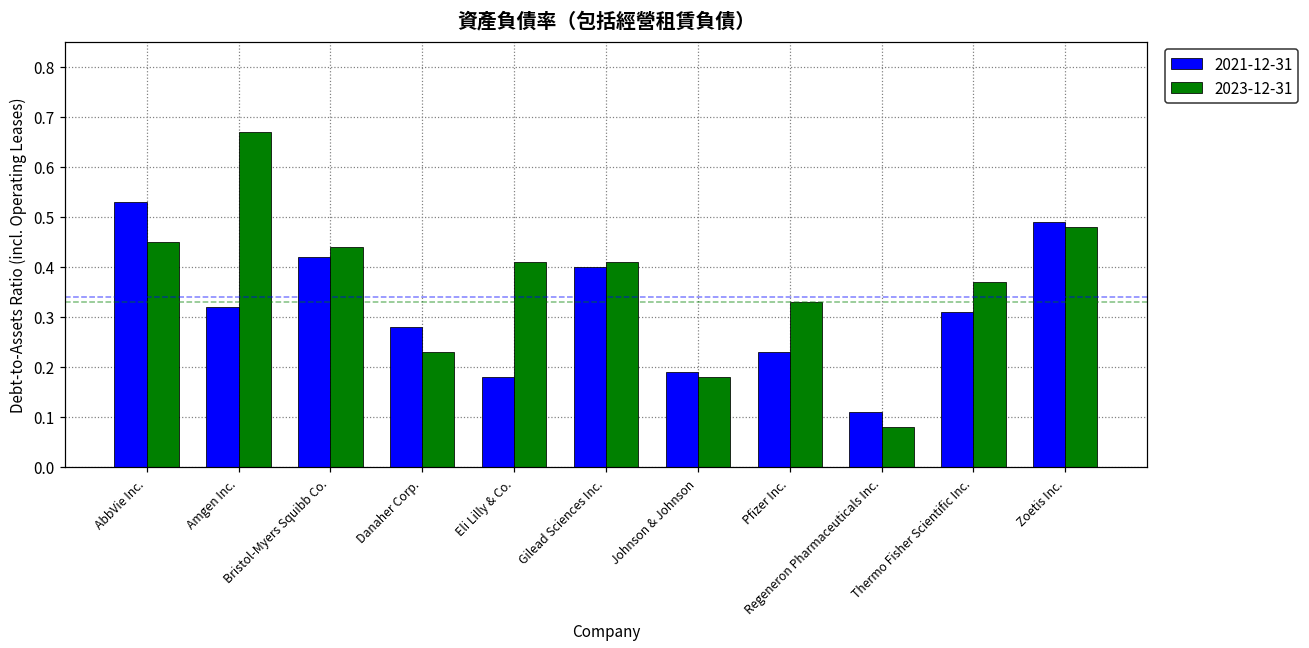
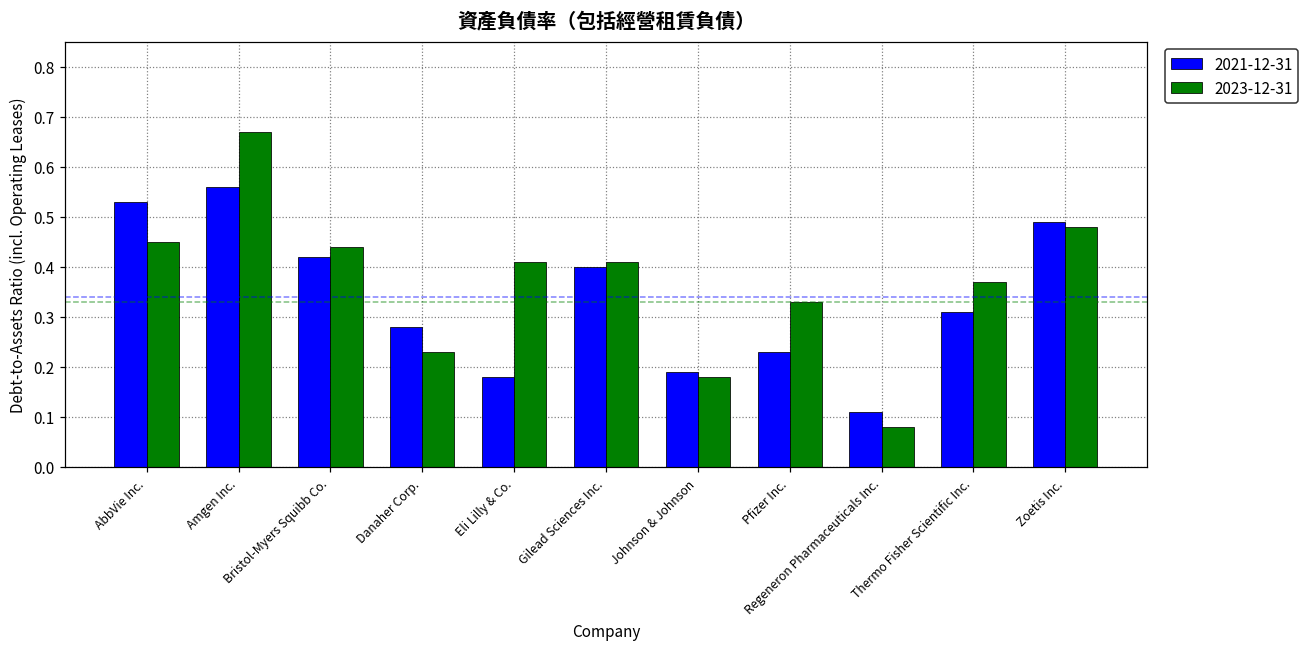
  {
    "2021-12-31": {
      "AbbVie Inc.": 0.53,
-     "Amgen Inc.": 0.32,
+     "Amgen Inc.": 0.56,
      "Bristol-Myers Squibb Co.": 0.42,
      "Danaher Corp.": 0.28,
      "Eli Lilly & Co.": 0.18,
      "Gilead Sciences Inc.": 0.40,
      "Johnson & Johnson": 0.19,
      "Pfizer Inc.": 0.23,
      "Regeneron Pharmaceuticals Inc.": 0.11,
      "Thermo Fisher Scientific Inc.": 0.31,
      "Zoetis Inc.": 0.49
    },
    "2023-12-31": {
      "AbbVie Inc.": 0.45,
      "Amgen Inc.": 0.67,
      "Bristol-Myers Squibb Co.": 0.44,
      "Danaher Corp.": 0.23,
      "Eli Lilly & Co.": 0.41,
      "Gilead Sciences Inc.": 0.41,
      "Johnson & Johnson": 0.18,
      "Pfizer Inc.": 0.33,
      "Regeneron Pharmaceuticals Inc.": 0.08,
      "Thermo Fisher Scientific Inc.": 0.37,
      "Zoetis Inc.": 0.48
    }
  }
